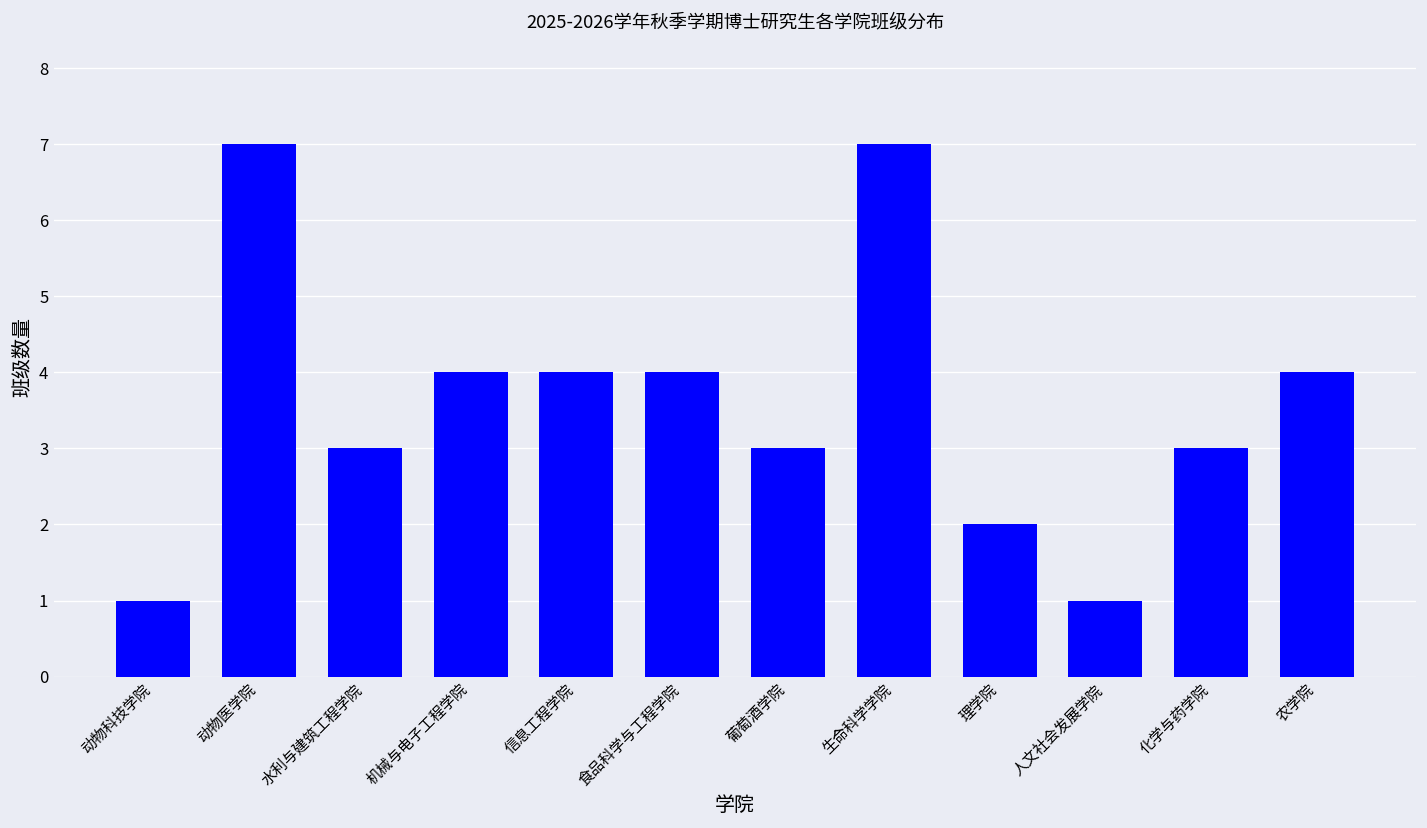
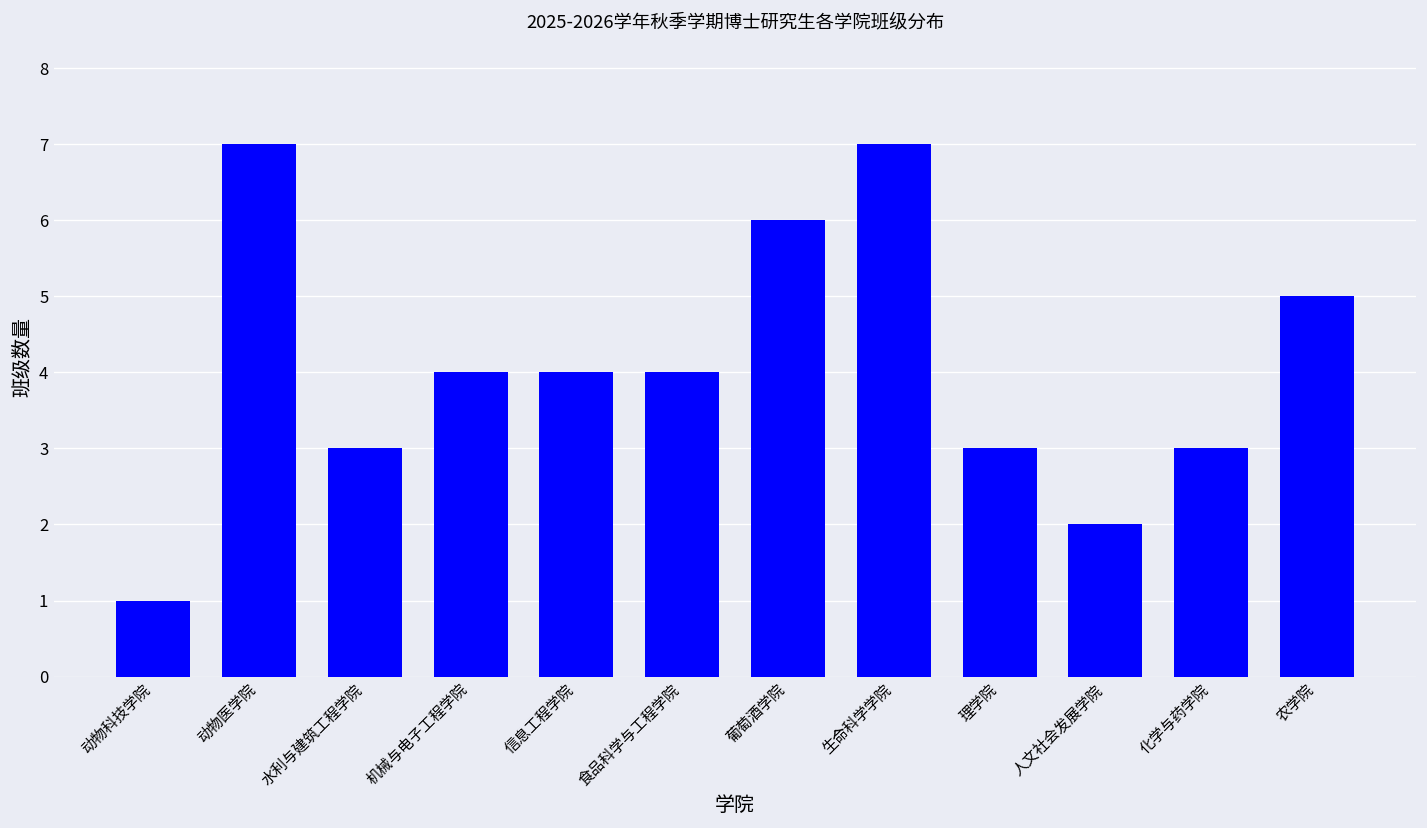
  {
    "动物科技学院": 1,
    "动物医学院": 7,
    "水利与建筑工程学院": 3,
    "机械与电子工程学院": 4,
    "信息工程学院": 4,
    "食品科学与工程学院": 4,
-   "葡萄酒学院": 3,
+   "葡萄酒学院": 6,
    "生命科学学院": 7,
-   "理学院": 2,
-   "人文社会发展学院": 1,
+   "理学院": 3,
+   "人文社会发展学院": 2,
    "化学与药学院": 3,
-   "农学院": 4
+   "农学院": 5
  }
